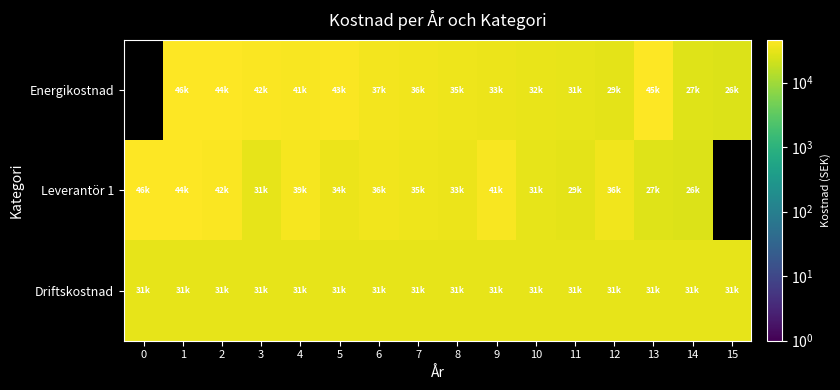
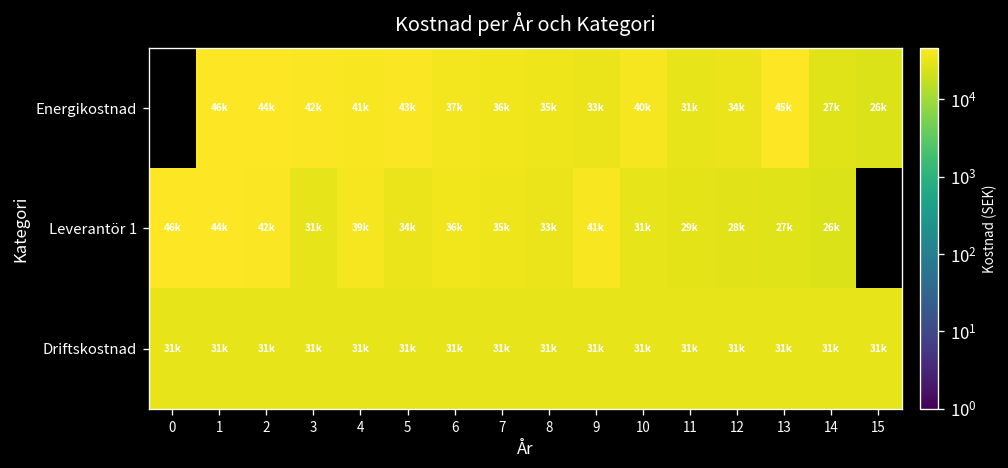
  {
    "Energikostnad": {
      "1": "46k",
      "2": "44k",
      "3": "42k",
      "4": "41k",
      "5": "43k",
      "6": "37k",
      "7": "36k",
      "8": "35k",
      "9": "33k",
-     "10": "32k",
+     "10": "40k",
      "11": "31k",
-     "12": "29k",
+     "12": "34k",
      "13": "45k",
      "14": "27k",
      "15": "26k"
    },
    "Leverantör 1": {
      "0": "46k",
      "1": "44k",
      "2": "42k",
      "3": "31k",
      "4": "39k",
      "5": "34k",
      "6": "36k",
      "7": "35k",
      "8": "33k",
      "9": "41k",
      "10": "31k",
      "11": "29k",
-     "12": "36k",
+     "12": "28k",
      "13": "27k",
      "14": "26k"
    },
    "Driftskostnad": {
      "0": "31k",
      "1": "31k",
      "2": "31k",
      "3": "31k",
      "4": "31k",
      "5": "31k",
      "6": "31k",
      "7": "31k",
      "8": "31k",
      "9": "31k",
      "10": "31k",
      "11": "31k",
      "12": "31k",
      "13": "31k",
      "14": "31k",
      "15": "31k"
    }
  }
